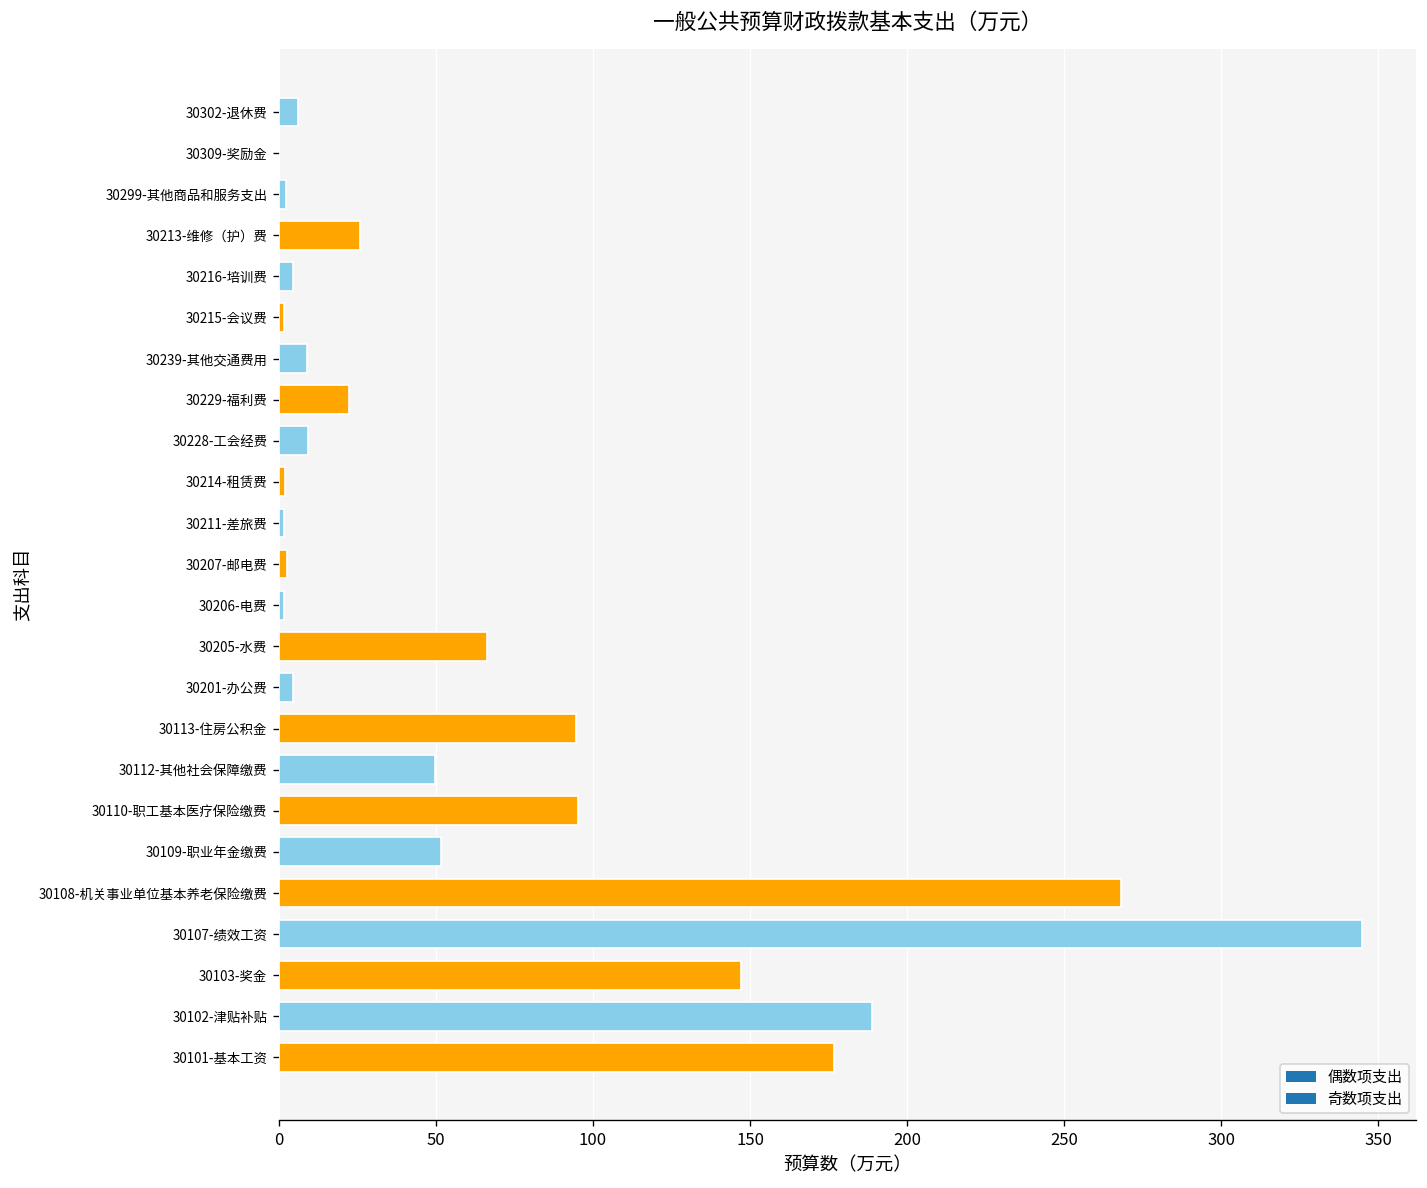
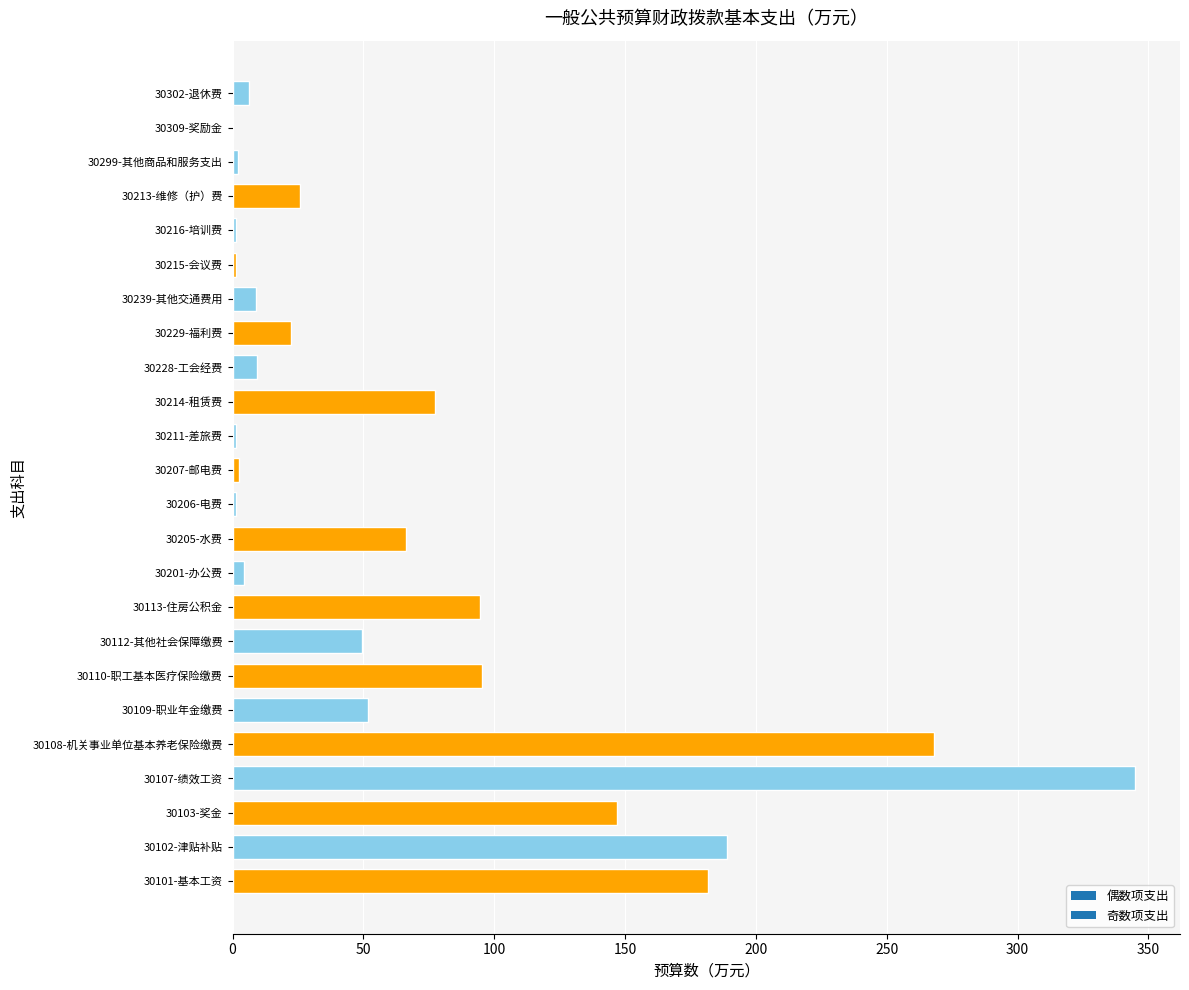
  {
    "30302-退休费": 6,
    "30299-其他商品和服务支出": 2,
    "30213-维修（护）费": 26,
-   "30216-培训费": 5,
+   "30216-培训费": 1,
    "30215-会议费": 1,
    "30239-其他交通费用": 9,
    "30229-福利费": 22,
    "30228-工会经费": 9,
-   "30214-租赁费": 2,
+   "30214-租赁费": 77,
    "30211-差旅费": 1,
    "30207-邮电费": 2,
    "30206-电费": 1,
    "30205-水费": 66,
    "30201-办公费": 5,
    "30113-住房公积金": 94,
    "30112-其他社会保障缴费": 50,
    "30110-职工基本医疗保险缴费": 95,
    "30109-职业年金缴费": 52,
    "30108-机关事业单位基本养老保险缴费": 268,
    "30107-绩效工资": 345,
    "30103-奖金": 147,
    "30102-津贴补贴": 189,
-   "30101-基本工资": 177
+   "30101-基本工资": 182
  }
